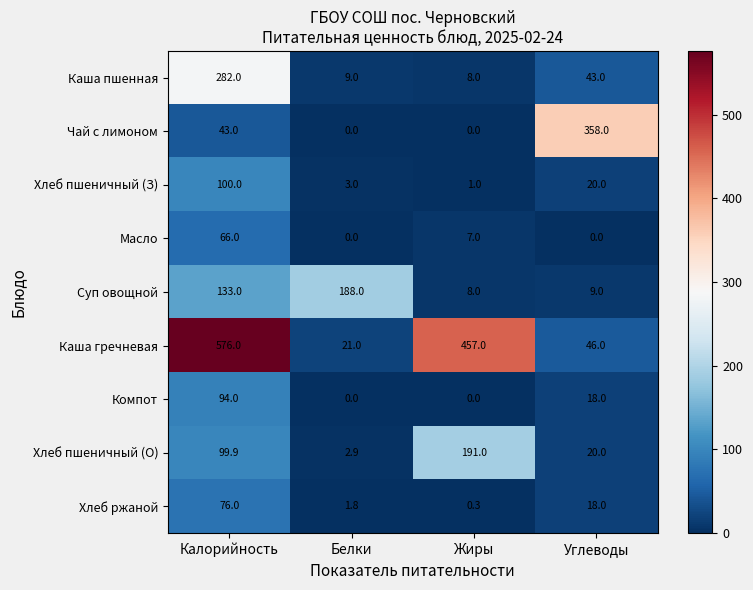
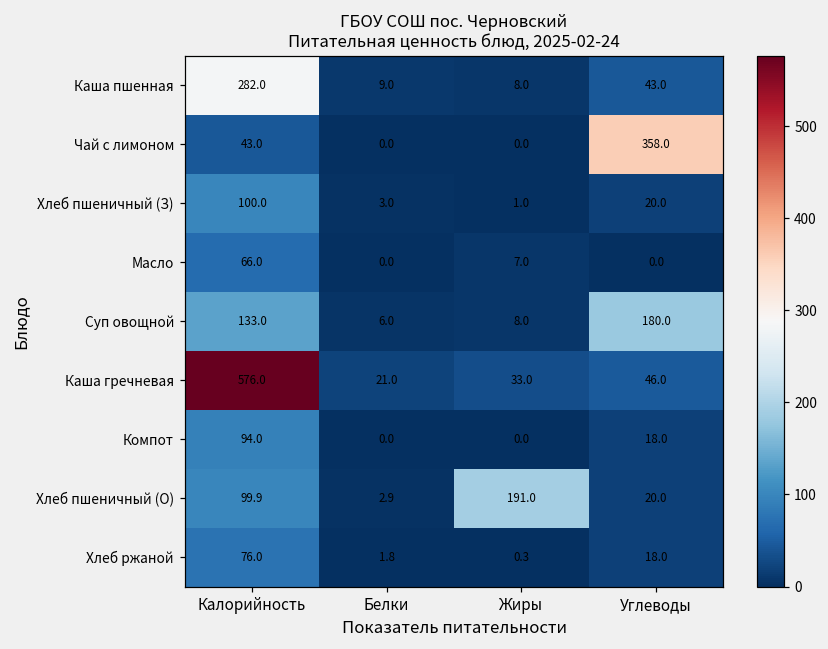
  {
    "Каша пшенная": {
      "Калорийность": 282.0,
      "Белки": 9.0,
      "Жиры": 8.0,
      "Углеводы": 43.0
    },
    "Чай с лимоном": {
      "Калорийность": 43.0,
      "Белки": 0.0,
      "Жиры": 0.0,
      "Углеводы": 358.0
    },
    "Хлеб пшеничный (З)": {
      "Калорийность": 100.0,
      "Белки": 3.0,
      "Жиры": 1.0,
      "Углеводы": 20.0
    },
    "Масло": {
      "Калорийность": 66.0,
      "Белки": 0.0,
      "Жиры": 7.0,
      "Углеводы": 0.0
    },
    "Суп овощной": {
      "Калорийность": 133.0,
-     "Белки": 188.0,
+     "Белки": 6.0,
      "Жиры": 8.0,
-     "Углеводы": 9.0
+     "Углеводы": 180.0
    },
    "Каша гречневая": {
      "Калорийность": 576.0,
      "Белки": 21.0,
-     "Жиры": 457.0,
+     "Жиры": 33.0,
      "Углеводы": 46.0
    },
    "Компот": {
      "Калорийность": 94.0,
      "Белки": 0.0,
      "Жиры": 0.0,
      "Углеводы": 18.0
    },
    "Хлеб пшеничный (О)": {
      "Калорийность": 99.9,
      "Белки": 2.9,
      "Жиры": 191.0,
      "Углеводы": 20.0
    },
    "Хлеб ржаной": {
      "Калорийность": 76.0,
      "Белки": 1.8,
      "Жиры": 0.3,
      "Углеводы": 18.0
    }
  }
